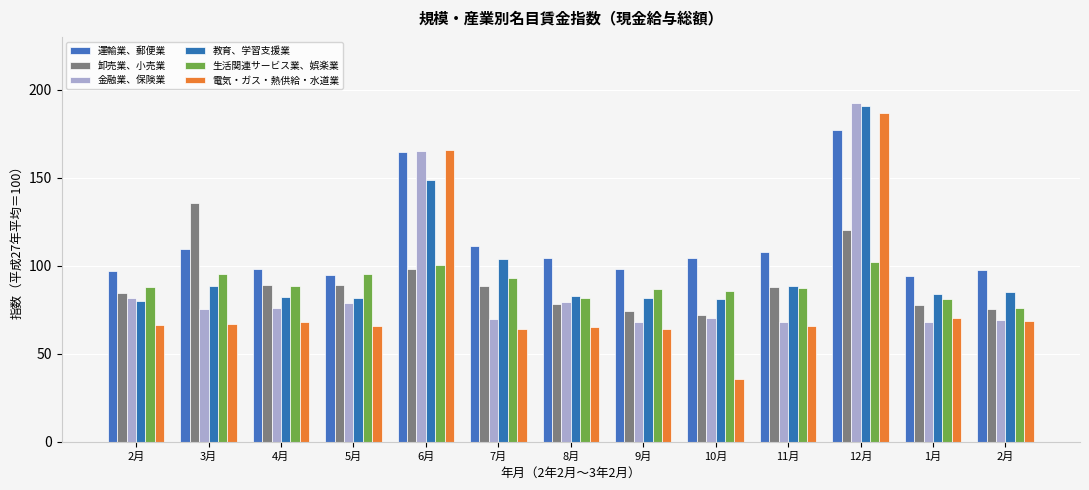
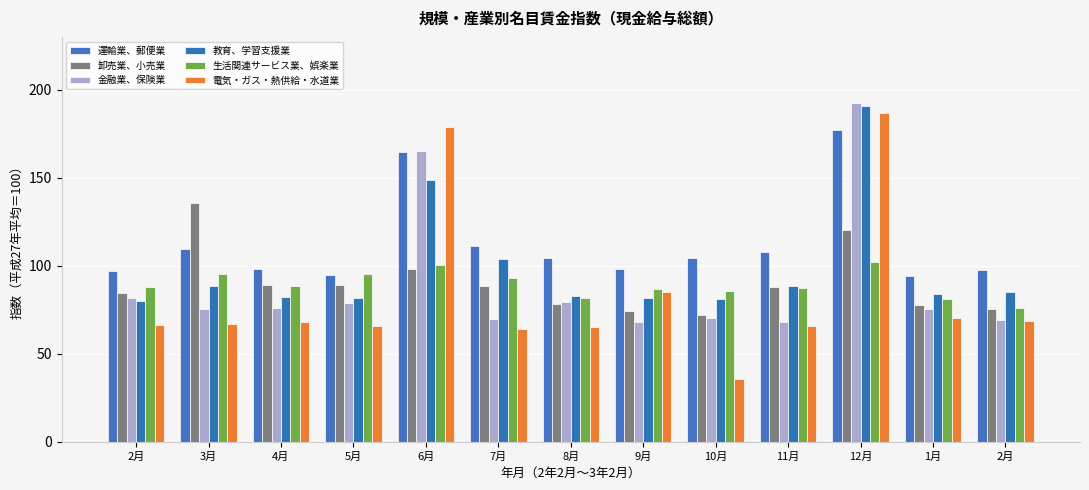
  {
    "卸売業、小売業": {
      "3月": 136,
      "4月": 89,
      "5月": 89,
      "6月": 98,
      "7月": 89,
      "8月": 78,
      "9月": 74,
      "10月": 72,
      "11月": 88,
      "12月": 120,
      "1月": 78
    },
    "金融業、保険業": {
      "3月": 76,
      "4月": 76,
      "5月": 79,
      "6月": 165,
      "7月": 70,
      "8月": 79,
      "9月": 68,
      "10月": 70,
      "11月": 68,
      "12月": 192,
-     "1月": 68
+     "1月": 76
    },
    "生活関連サービス業、娯楽業": {
      "3月": 95,
      "4月": 89,
      "5月": 96,
      "6月": 101,
      "7月": 93,
      "8月": 81,
      "9月": 87,
      "10月": 86,
      "11月": 87,
      "12月": 102,
      "1月": 81
    },
    "電気・ガス・熱供給・水道業": {
      "3月": 67,
      "4月": 68,
      "5月": 66,
-     "6月": 166,
+     "6月": 179,
      "7月": 64,
      "8月": 65,
-     "9月": 64,
+     "9月": 85,
      "10月": 36,
      "11月": 66,
      "12月": 187,
      "1月": 71
    }
  }
